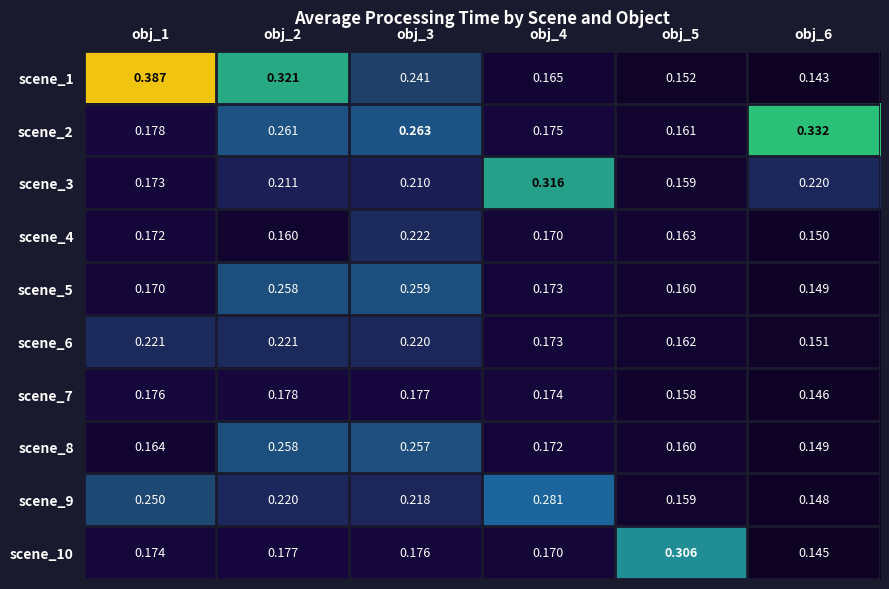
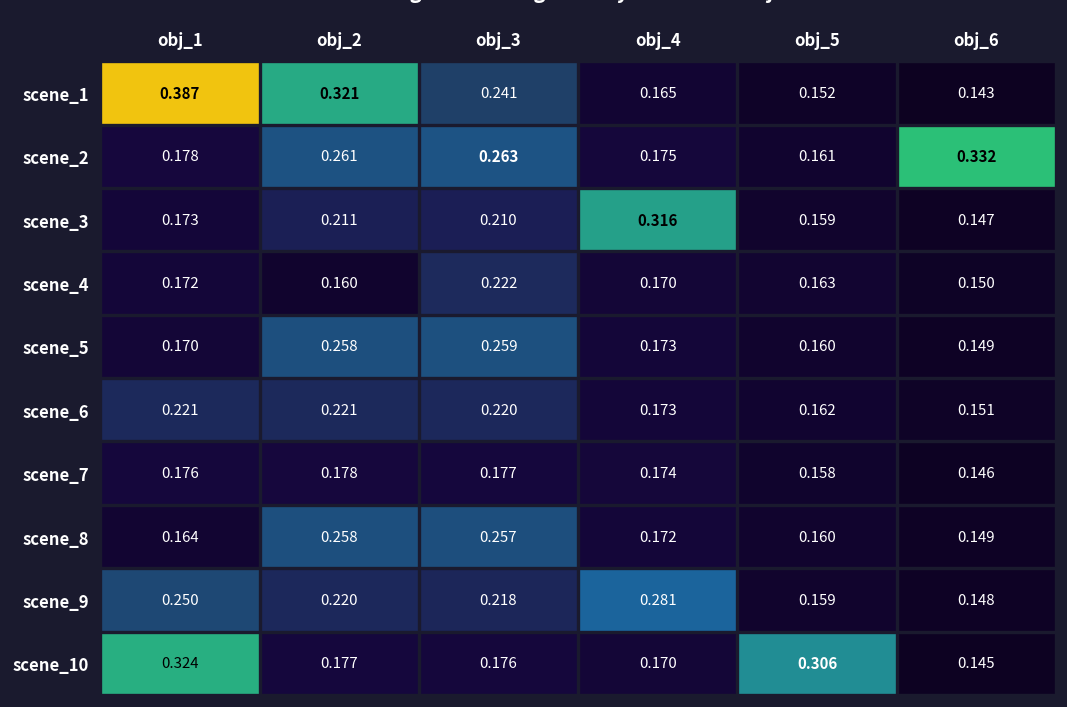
  {
    "scene_1": {
      "obj_1": 0.387,
      "obj_2": 0.321,
      "obj_3": 0.241,
      "obj_4": 0.165,
      "obj_5": 0.152,
      "obj_6": 0.143
    },
    "scene_2": {
      "obj_1": 0.178,
      "obj_2": 0.261,
      "obj_3": 0.263,
      "obj_4": 0.175,
      "obj_5": 0.161,
      "obj_6": 0.332
    },
    "scene_3": {
      "obj_1": 0.173,
      "obj_2": 0.211,
      "obj_3": 0.210,
      "obj_4": 0.316,
      "obj_5": 0.159,
-     "obj_6": 0.220
+     "obj_6": 0.147
    },
    "scene_4": {
      "obj_1": 0.172,
      "obj_2": 0.160,
      "obj_3": 0.222,
      "obj_4": 0.170,
      "obj_5": 0.163,
      "obj_6": 0.150
    },
    "scene_5": {
      "obj_1": 0.170,
      "obj_2": 0.258,
      "obj_3": 0.259,
      "obj_4": 0.173,
      "obj_5": 0.160,
      "obj_6": 0.149
    },
    "scene_6": {
      "obj_1": 0.221,
      "obj_2": 0.221,
      "obj_3": 0.220,
      "obj_4": 0.173,
      "obj_5": 0.162,
      "obj_6": 0.151
    },
    "scene_7": {
      "obj_1": 0.176,
      "obj_2": 0.178,
      "obj_3": 0.177,
      "obj_4": 0.174,
      "obj_5": 0.158,
      "obj_6": 0.146
    },
    "scene_8": {
      "obj_1": 0.164,
      "obj_2": 0.258,
      "obj_3": 0.257,
      "obj_4": 0.172,
      "obj_5": 0.160,
      "obj_6": 0.149
    },
    "scene_9": {
      "obj_1": 0.250,
      "obj_2": 0.220,
      "obj_3": 0.218,
      "obj_4": 0.281,
      "obj_5": 0.159,
      "obj_6": 0.148
    },
    "scene_10": {
-     "obj_1": 0.174,
+     "obj_1": 0.324,
      "obj_2": 0.177,
      "obj_3": 0.176,
      "obj_4": 0.170,
      "obj_5": 0.306,
      "obj_6": 0.145
    }
  }
